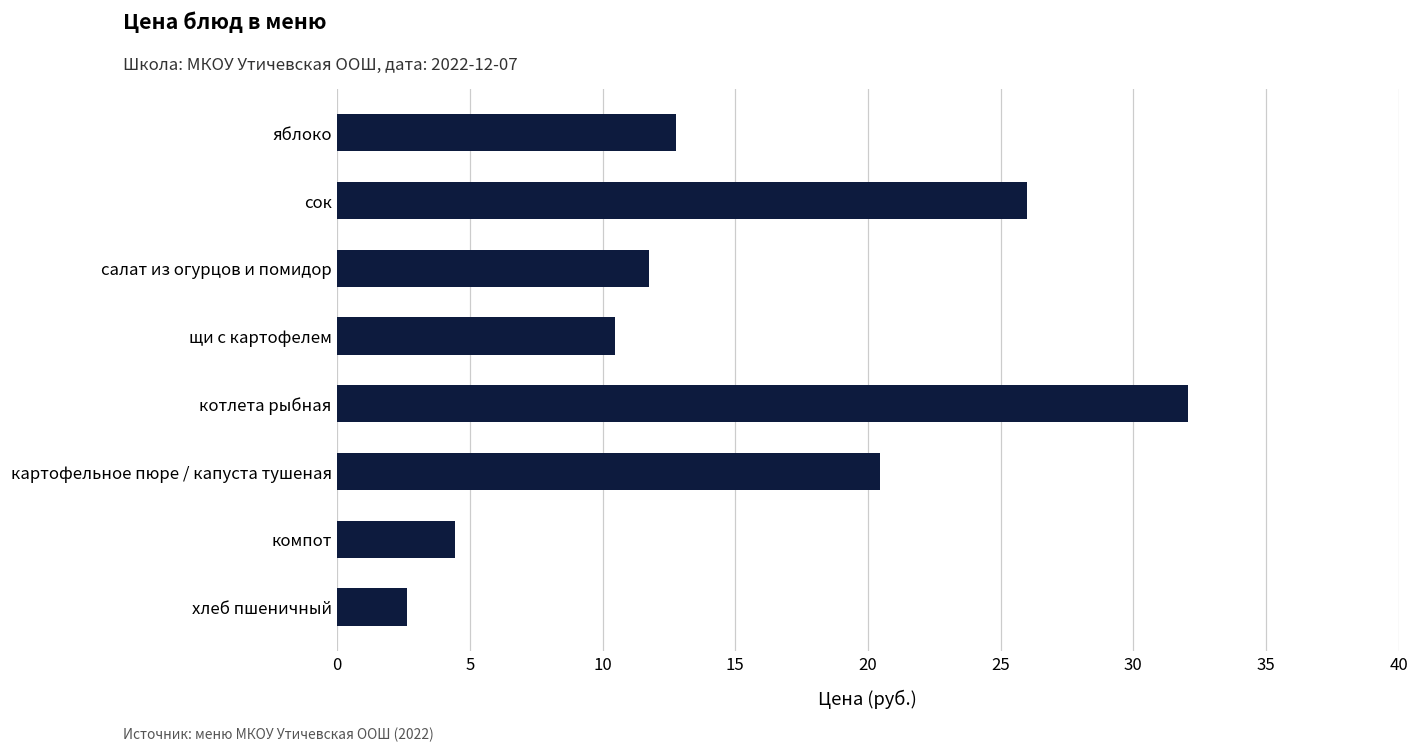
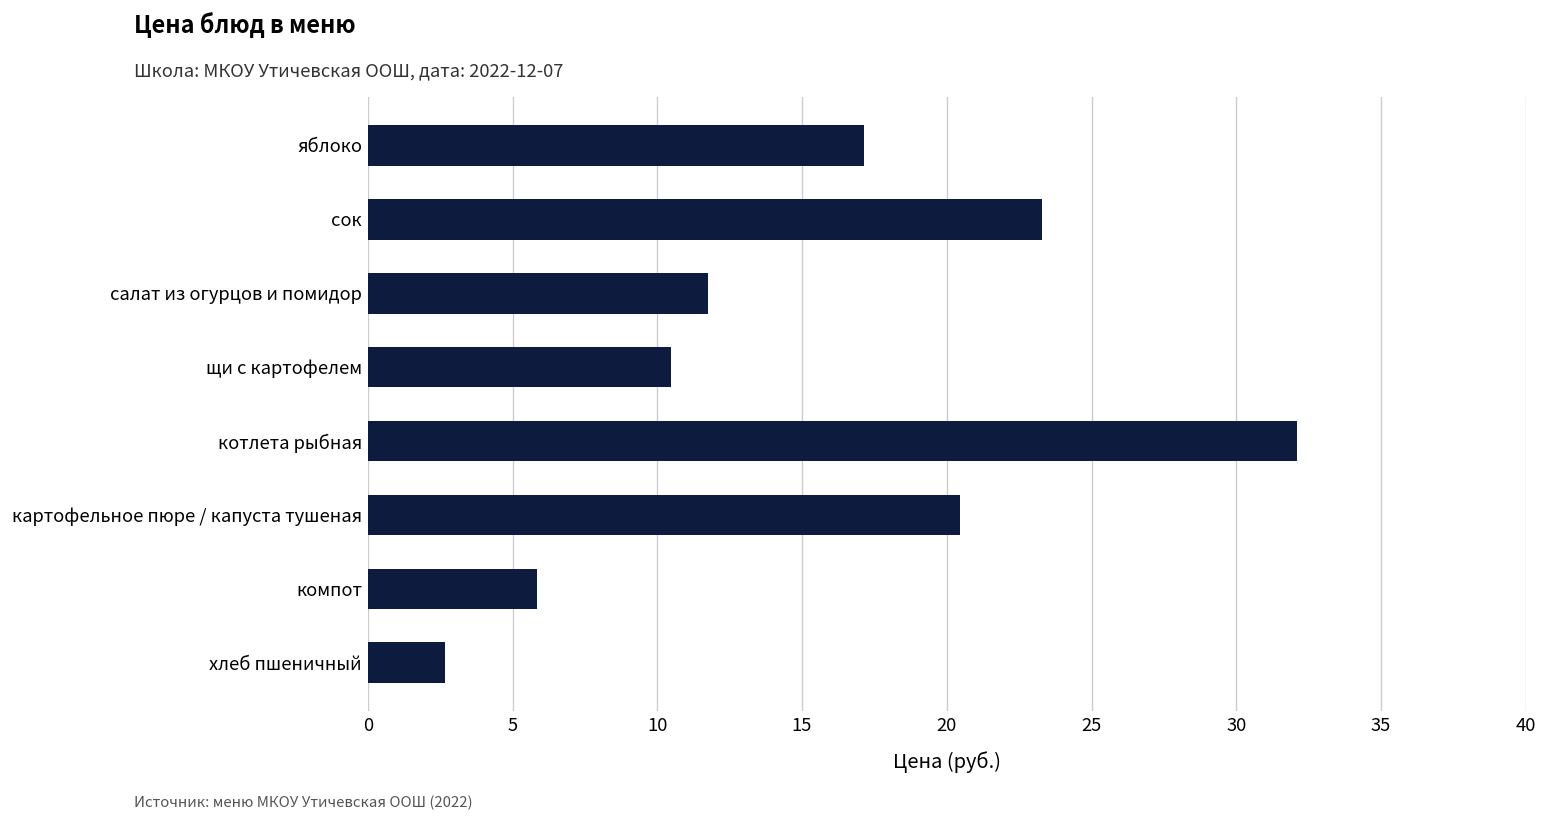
  {
-   "яблоко": 12.8,
-   "сок": 26.0,
+   "яблоко": 17.1,
+   "сок": 23.3,
    "салат из огурцов и помидор": 11.8,
    "щи с картофелем": 10.5,
    "котлета рыбная": 32.1,
    "картофельное пюре / капуста тушеная": 20.5,
-   "компот": 4.4,
+   "компот": 5.9,
    "хлеб пшеничный": 2.7
  }
